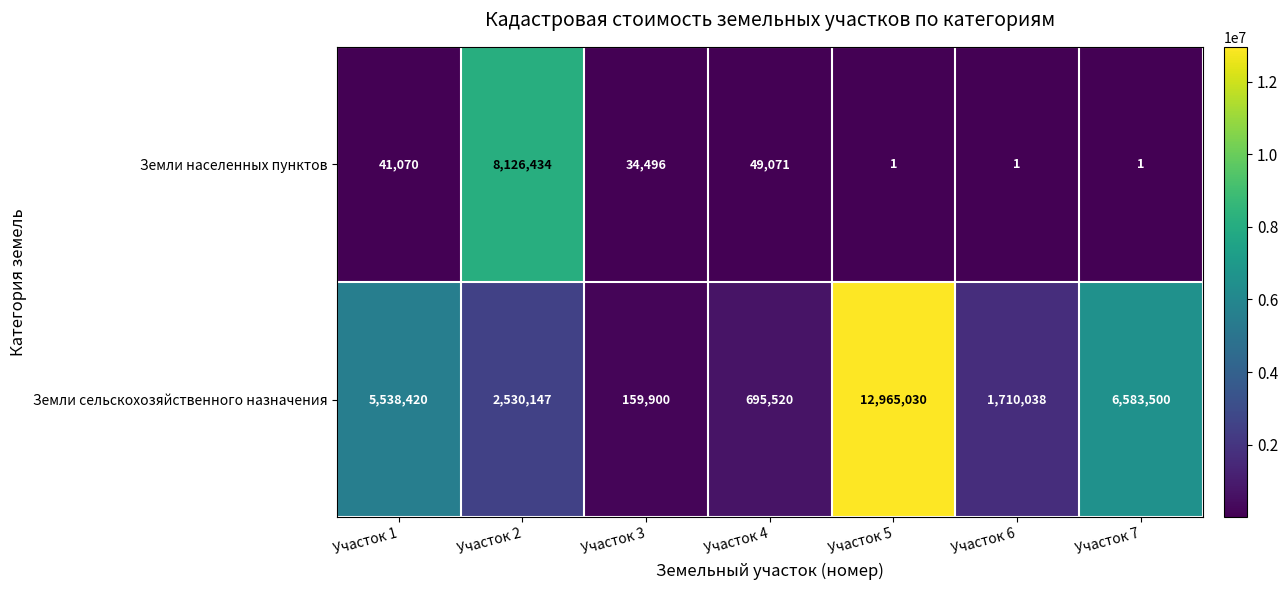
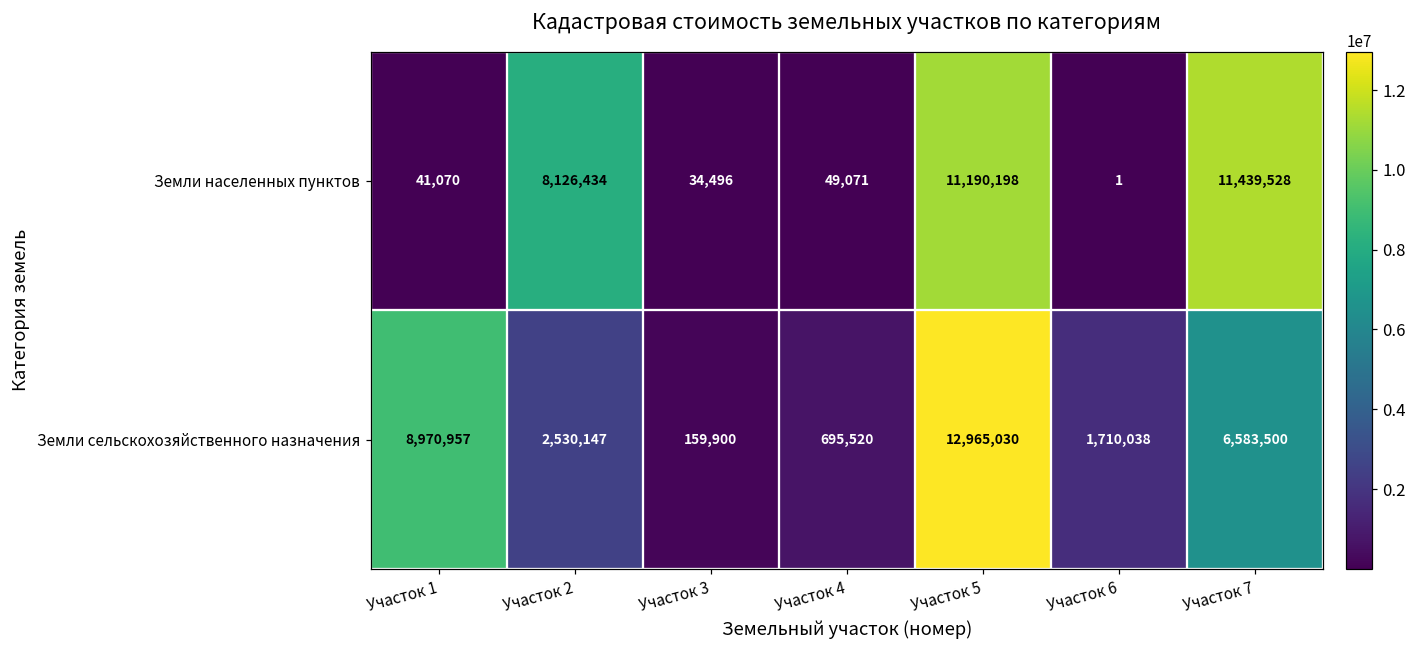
  {
    "Земли населенных пунктов": {
      "Участок 1": "41,070",
      "Участок 2": "8,126,434",
      "Участок 3": "34,496",
      "Участок 4": "49,071",
-     "Участок 5": "1",
+     "Участок 5": "11,190,198",
      "Участок 6": "1",
-     "Участок 7": "1"
+     "Участок 7": "11,439,528"
    },
    "Земли сельскохозяйственного назначения": {
-     "Участок 1": "5,538,420",
+     "Участок 1": "8,970,957",
      "Участок 2": "2,530,147",
      "Участок 3": "159,900",
      "Участок 4": "695,520",
      "Участок 5": "12,965,030",
      "Участок 6": "1,710,038",
      "Участок 7": "6,583,500"
    }
  }
